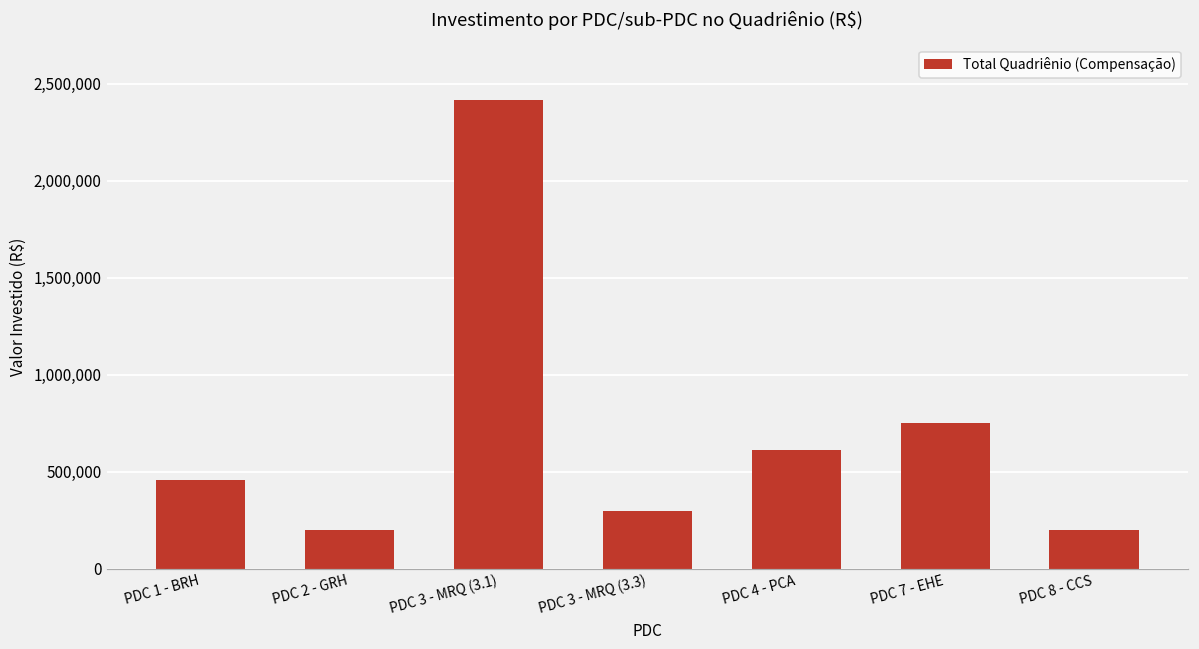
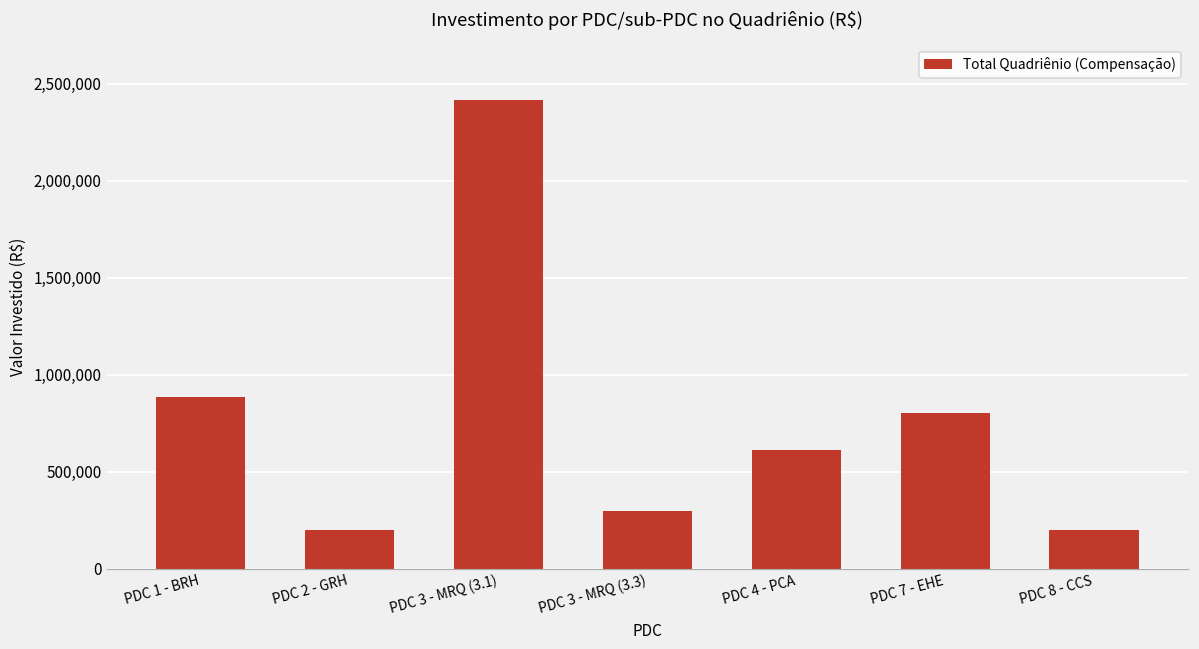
  {
-   "PDC 1 - BRH": "460,000",
+   "PDC 1 - BRH": "890,000",
    "PDC 2 - GRH": "200,000",
    "PDC 3 - MRQ (3.1)": "2,410,000",
    "PDC 3 - MRQ (3.3)": "300,000",
    "PDC 4 - PCA": "610,000",
-   "PDC 7 - EHE": "750,000",
+   "PDC 7 - EHE": "800,000",
    "PDC 8 - CCS": "200,000"
  }
